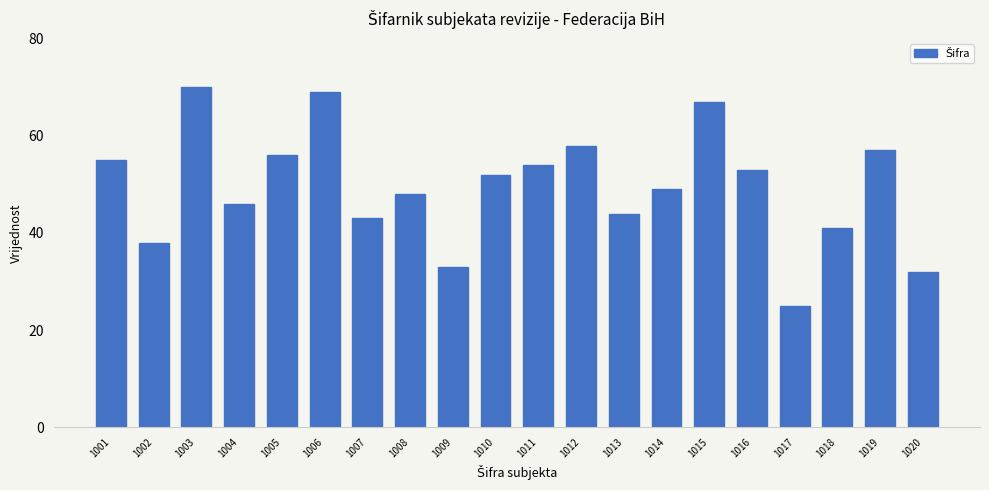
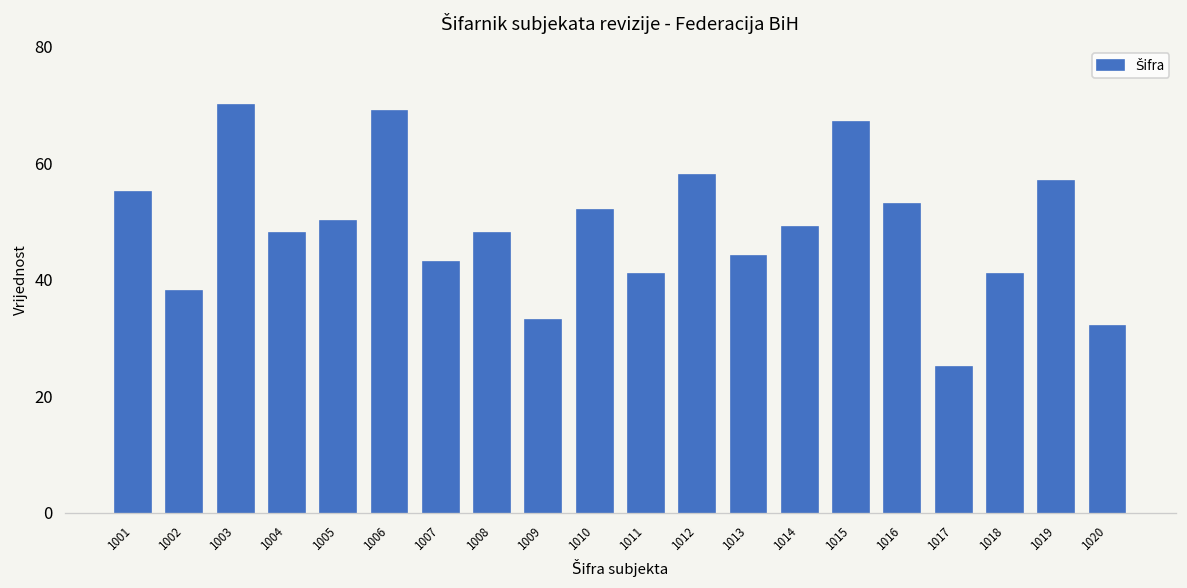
  {
    "1001": 55,
    "1002": 38,
    "1003": 70,
-   "1004": 46,
-   "1005": 56,
+   "1004": 48,
+   "1005": 50,
    "1006": 69,
    "1007": 43,
    "1008": 48,
    "1009": 33,
    "1010": 52,
-   "1011": 54,
+   "1011": 41,
    "1012": 58,
    "1013": 44,
    "1014": 49,
    "1015": 67,
    "1016": 53,
    "1017": 25,
    "1018": 41,
    "1019": 57,
    "1020": 32
  }
